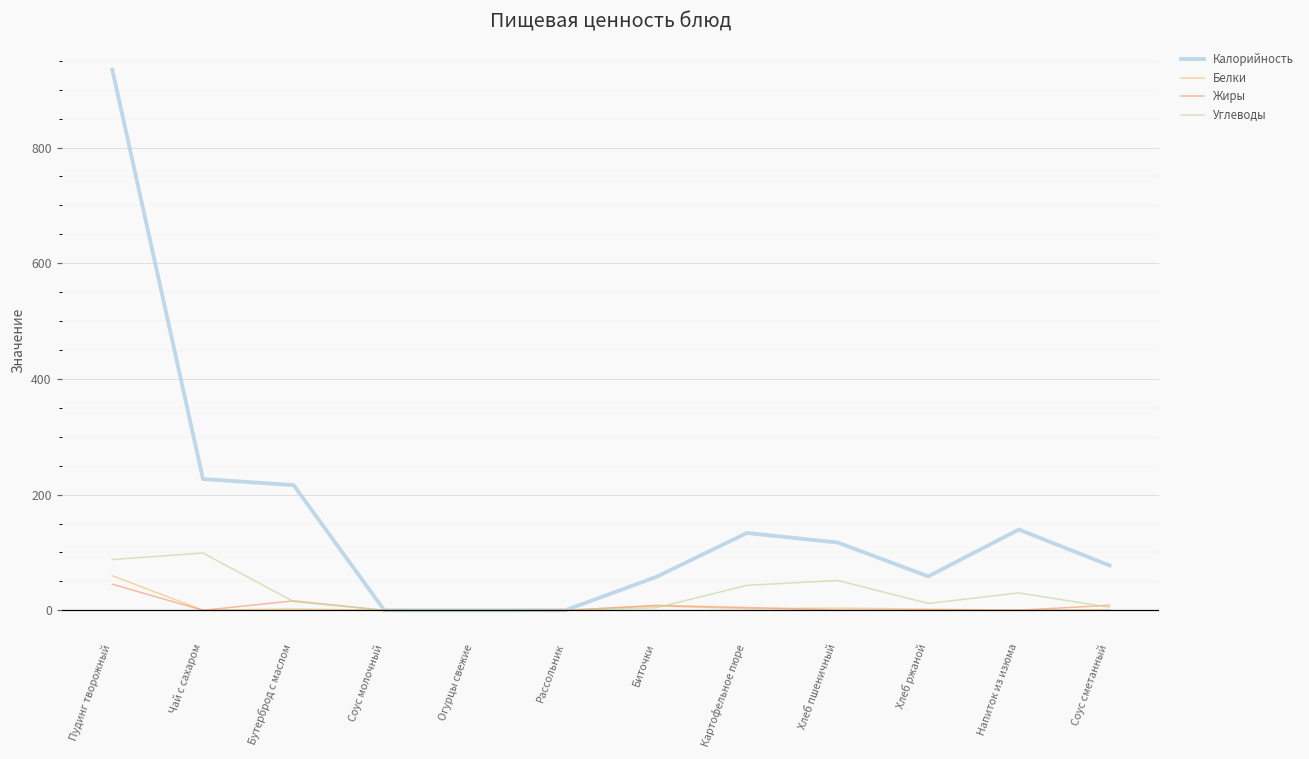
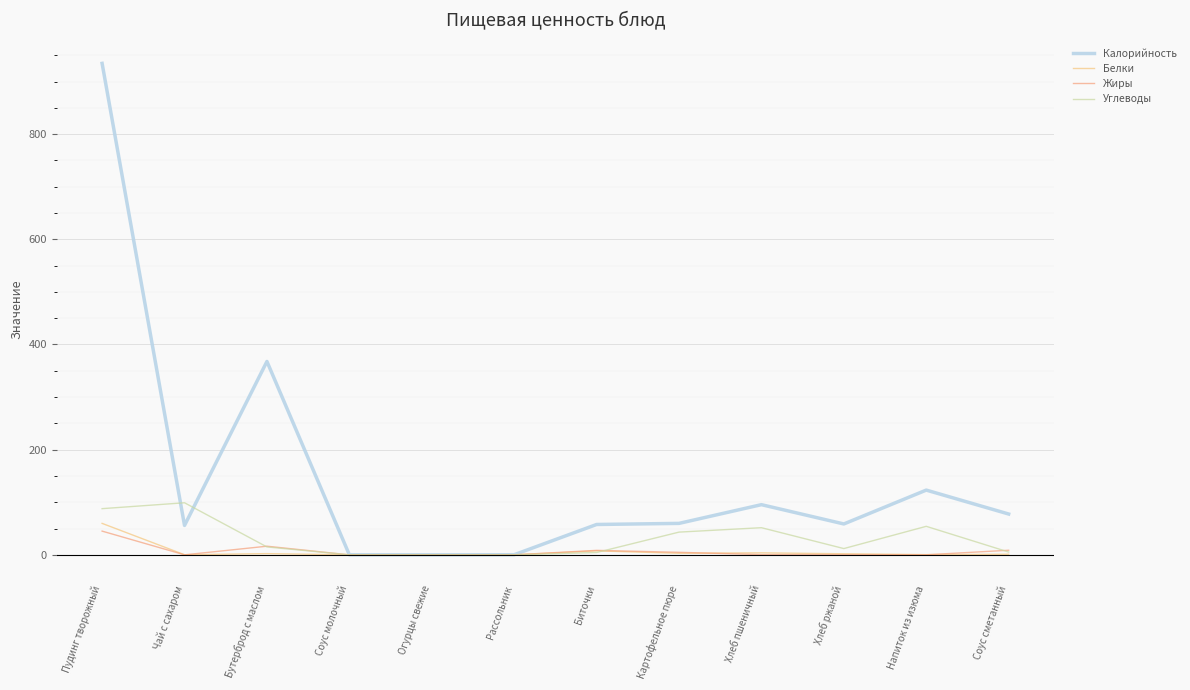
  {
    "Калорийность": {
      "Пудинг творожный": 930,
-     "Чай с сахаром": 230,
-     "Бутерброд с маслом": 220,
+     "Чай с сахаром": 60,
+     "Бутерброд с маслом": 370,
      "Биточки": 60,
-     "Картофельное пюре": 130,
-     "Хлеб пшеничный": 120,
+     "Картофельное пюре": 60,
+     "Хлеб пшеничный": 100,
      "Хлеб ржаной": 60,
-     "Напиток из изюма": 140,
+     "Напиток из изюма": 120,
      "Соус сметанный": 80
    },
    "Углеводы": {
      "Пудинг творожный": 90,
      "Чай с сахаром": 100,
      "Картофельное пюре": 40,
      "Хлеб пшеничный": 50,
      "Хлеб ржаной": 10,
-     "Напиток из изюма": 30
+     "Напиток из изюма": 50
    }
  }
